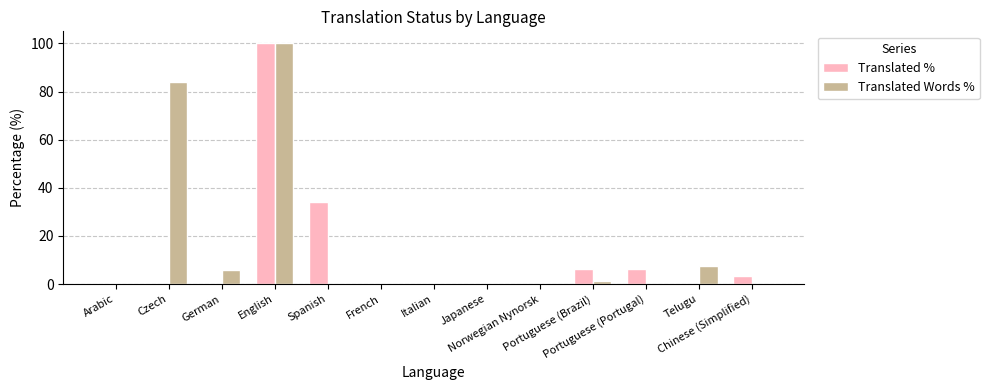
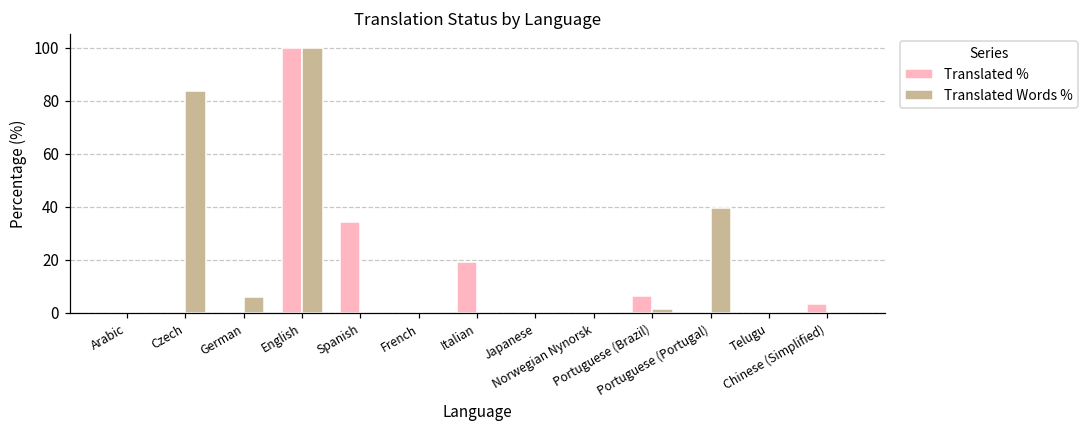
  {
    "Translated %": {
      "Arabic": 0,
      "Czech": 0,
      "German": 0,
      "English": 100,
      "Spanish": 34,
      "French": 0,
-     "Italian": 0,
+     "Italian": 19,
      "Japanese": 0,
      "Norwegian Nynorsk": 0,
      "Portuguese (Brazil)": 6,
-     "Portuguese (Portugal)": 6,
+     "Portuguese (Portugal)": 0,
      "Telugu": 0,
      "Chinese (Simplified)": 3
    },
    "Translated Words %": {
      "Arabic": 0,
      "Czech": 84,
      "German": 6,
      "English": 100,
      "Spanish": 0,
      "French": 0,
      "Italian": 0,
      "Japanese": 0,
      "Norwegian Nynorsk": 0,
      "Portuguese (Brazil)": 1,
-     "Portuguese (Portugal)": 0,
-     "Telugu": 8,
+     "Portuguese (Portugal)": 40,
+     "Telugu": 0,
      "Chinese (Simplified)": 0
    }
  }
